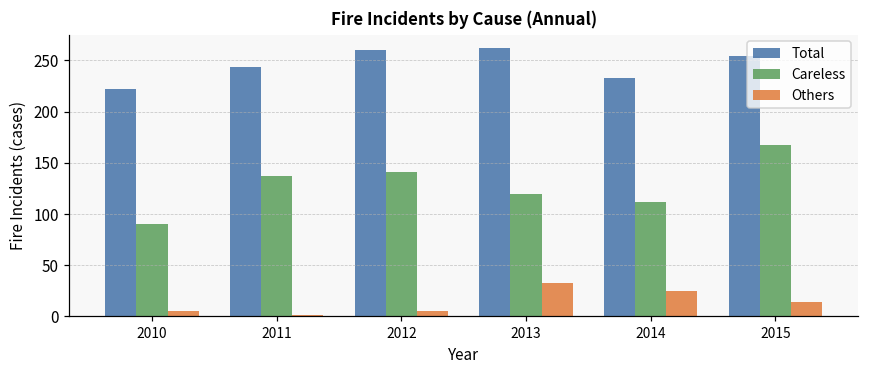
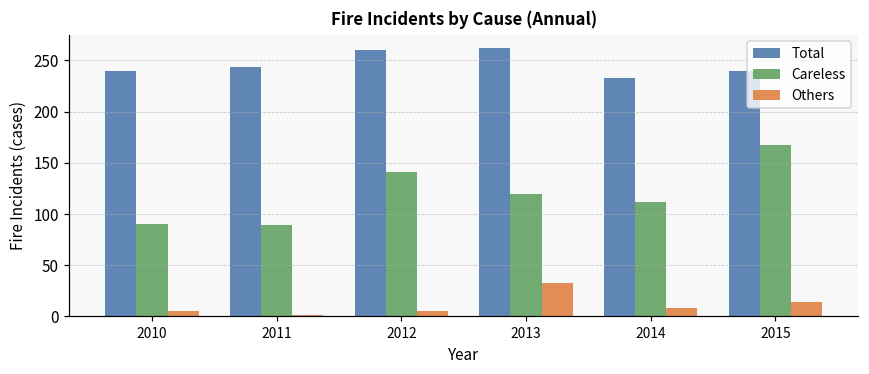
  {
    "Total": {
-     "2010": 220,
+     "2010": 240,
      "2011": 240,
      "2012": 260,
      "2013": 260,
      "2014": 230,
-     "2015": 250
+     "2015": 240
    },
    "Careless": {
      "2010": 90,
-     "2011": 140,
+     "2011": 90,
      "2012": 140,
      "2013": 120,
      "2014": 110,
      "2015": 170
    },
    "Others": {
      "2010": 10,
      "2012": 10,
      "2013": 30,
-     "2014": 30,
+     "2014": 10,
      "2015": 10
    }
  }
